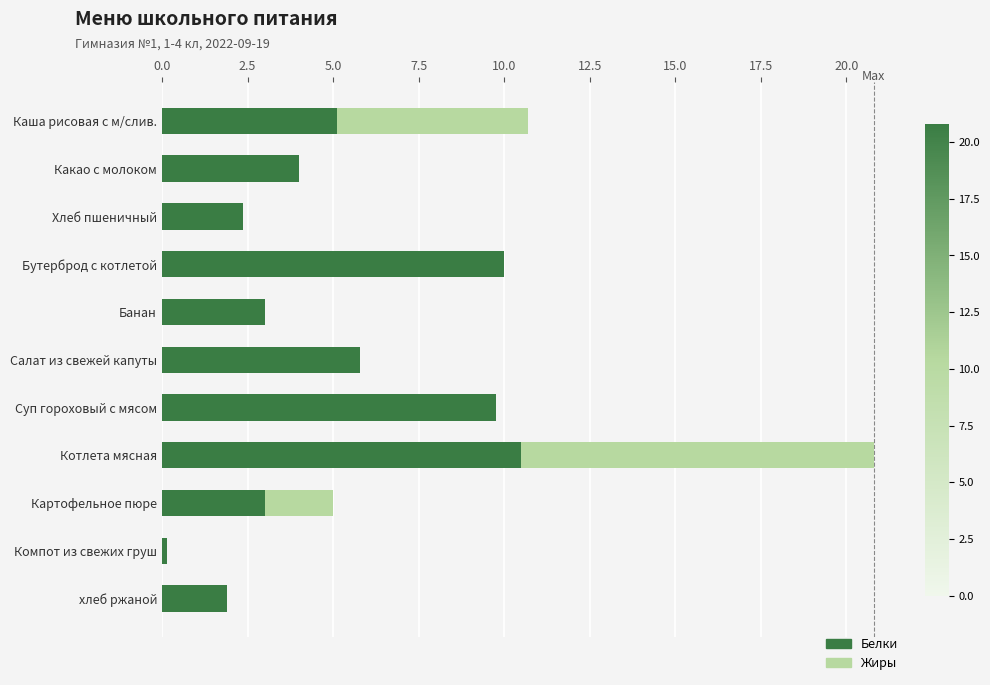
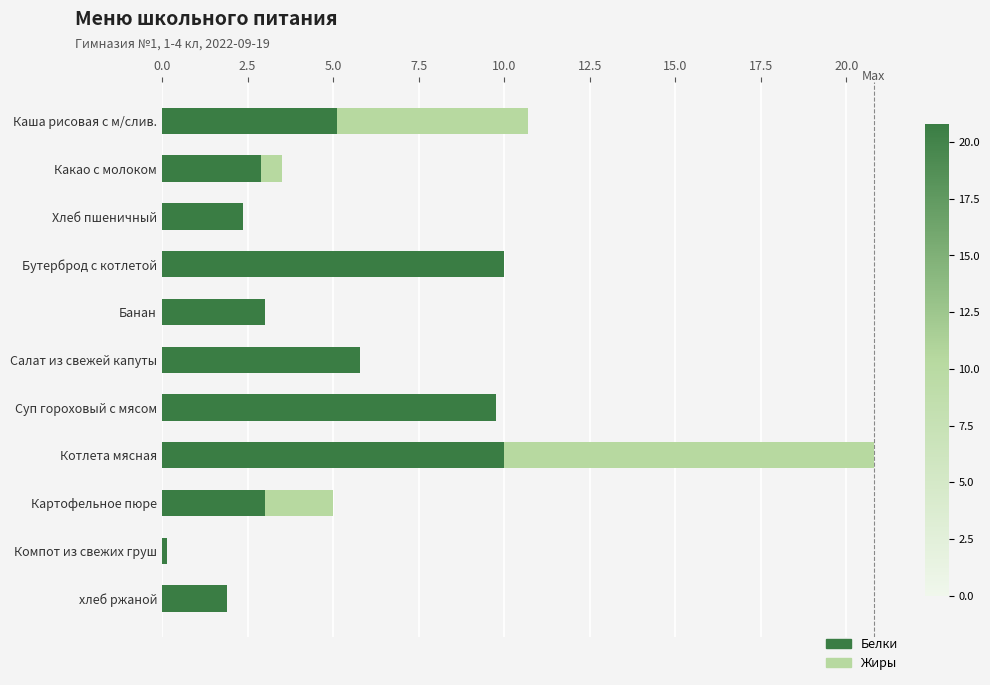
  {
    "Жиры": {
      "Каша рисовая с м/слив.": 10.7,
      "Котлета мясная": 20.8,
      "Картофельное пюре": 5.0,
      "Компот из свежих груш": 0.1
    },
    "Белки": {
-     "Какао с молоком": 4.0,
+     "Какао с молоком": 2.9,
      "Хлеб пшеничный": 2.4,
      "Бутерброд с котлетой": 10.0,
      "Банан": 3.0,
      "Салат из свежей капуты": 5.8,
      "Суп гороховый с мясом": 9.8,
-     "Котлета мясная": 10.5,
+     "Котлета мясная": 10.0,
      "Компот из свежих груш": 0.2,
      "хлеб ржаной": 1.9
    }
  }
